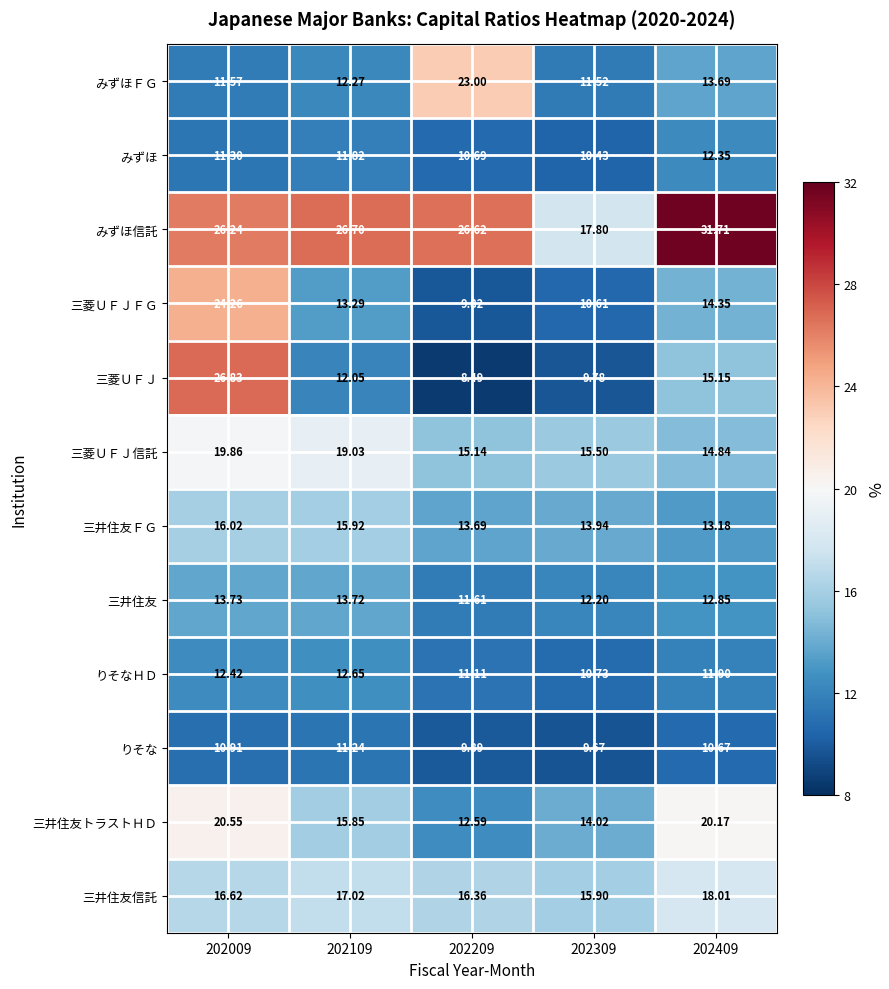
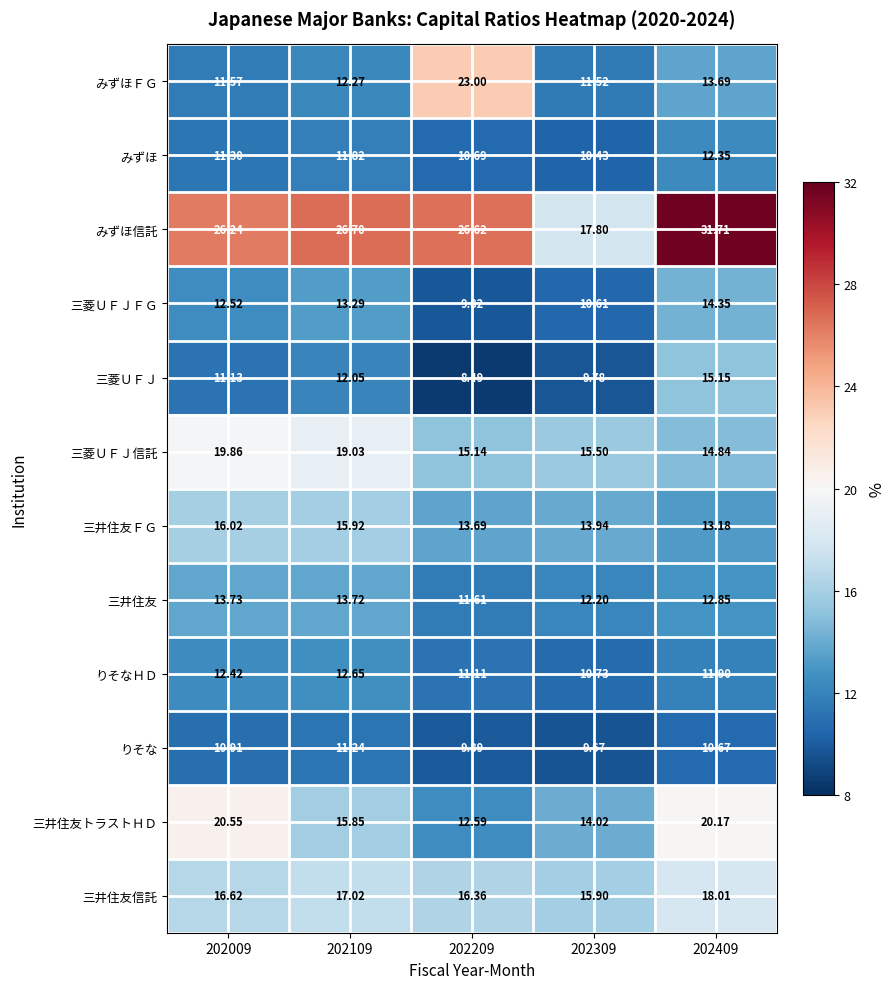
  {
    "みずほＦＧ": {
      "202009": 11.57,
      "202109": 12.27,
      "202209": 23.00,
      "202309": 11.52,
      "202409": 13.69
    },
    "みずほ": {
      "202009": 11.30,
      "202109": 11.82,
      "202209": 10.69,
      "202309": 10.43,
      "202409": 12.35
    },
    "みずほ信託": {
      "202009": 26.24,
      "202109": 26.70,
      "202209": 26.62,
      "202309": 17.80,
      "202409": 31.71
    },
    "三菱ＵＦＪＦＧ": {
-     "202009": 24.26,
+     "202009": 12.52,
      "202109": 13.29,
      "202209": 9.82,
      "202309": 10.61,
      "202409": 14.35
    },
    "三菱ＵＦＪ": {
-     "202009": 26.83,
+     "202009": 11.13,
      "202109": 12.05,
      "202209": 8.49,
      "202309": 9.78,
      "202409": 15.15
    },
    "三菱ＵＦＪ信託": {
      "202009": 19.86,
      "202109": 19.03,
      "202209": 15.14,
      "202309": 15.50,
      "202409": 14.84
    },
    "三井住友ＦＧ": {
      "202009": 16.02,
      "202109": 15.92,
      "202209": 13.69,
      "202309": 13.94,
      "202409": 13.18
    },
    "三井住友": {
      "202009": 13.73,
      "202109": 13.72,
      "202209": 11.61,
      "202309": 12.20,
      "202409": 12.85
    },
    "りそなＨＤ": {
      "202009": 12.42,
      "202109": 12.65,
      "202209": 11.11,
      "202309": 10.73,
      "202409": 11.90
    },
    "りそな": {
      "202009": 10.91,
      "202109": 11.24,
      "202209": 9.89,
      "202309": 9.67,
      "202409": 10.67
    },
    "三井住友トラストＨＤ": {
      "202009": 20.55,
      "202109": 15.85,
      "202209": 12.59,
      "202309": 14.02,
      "202409": 20.17
    },
    "三井住友信託": {
      "202009": 16.62,
      "202109": 17.02,
      "202209": 16.36,
      "202309": 15.90,
      "202409": 18.01
    }
  }
